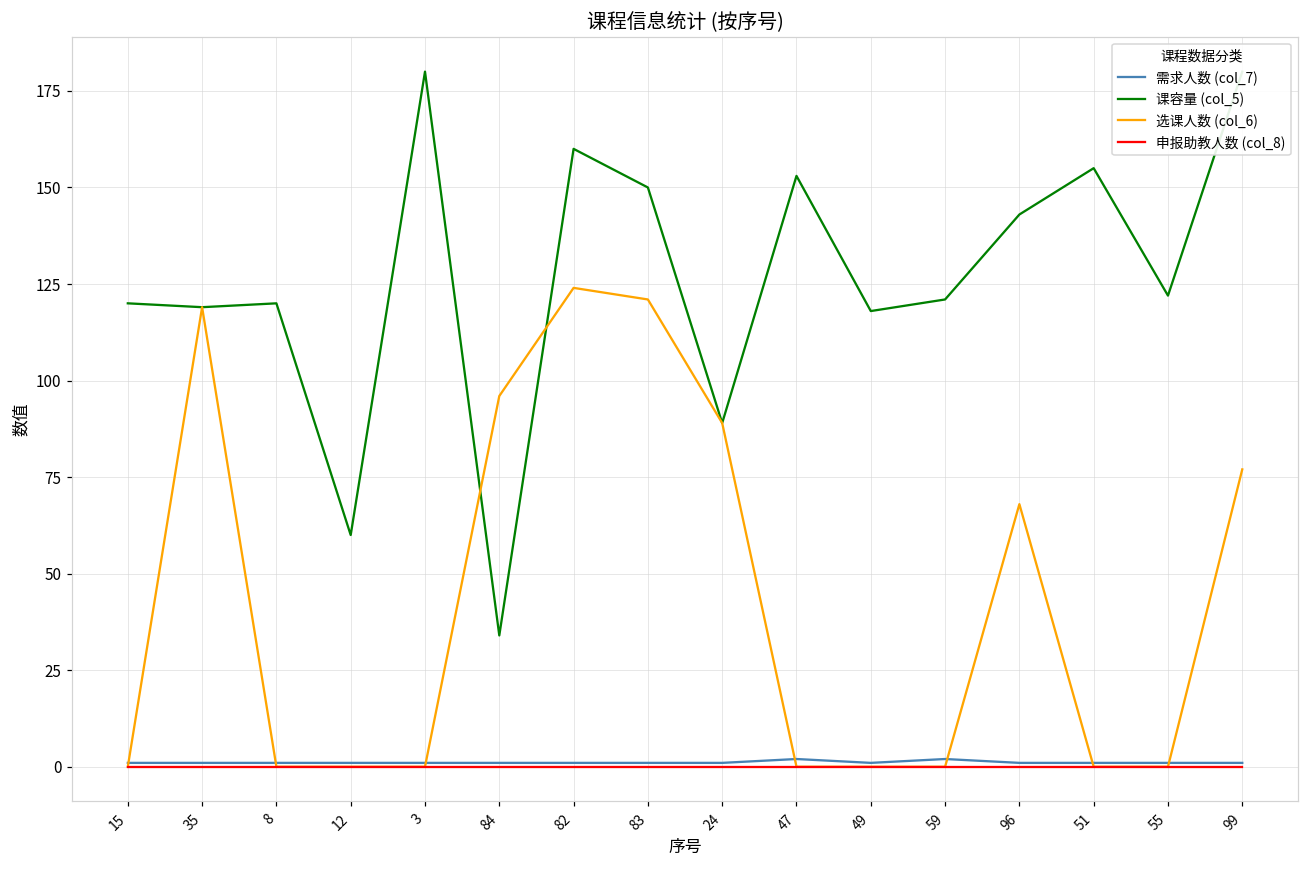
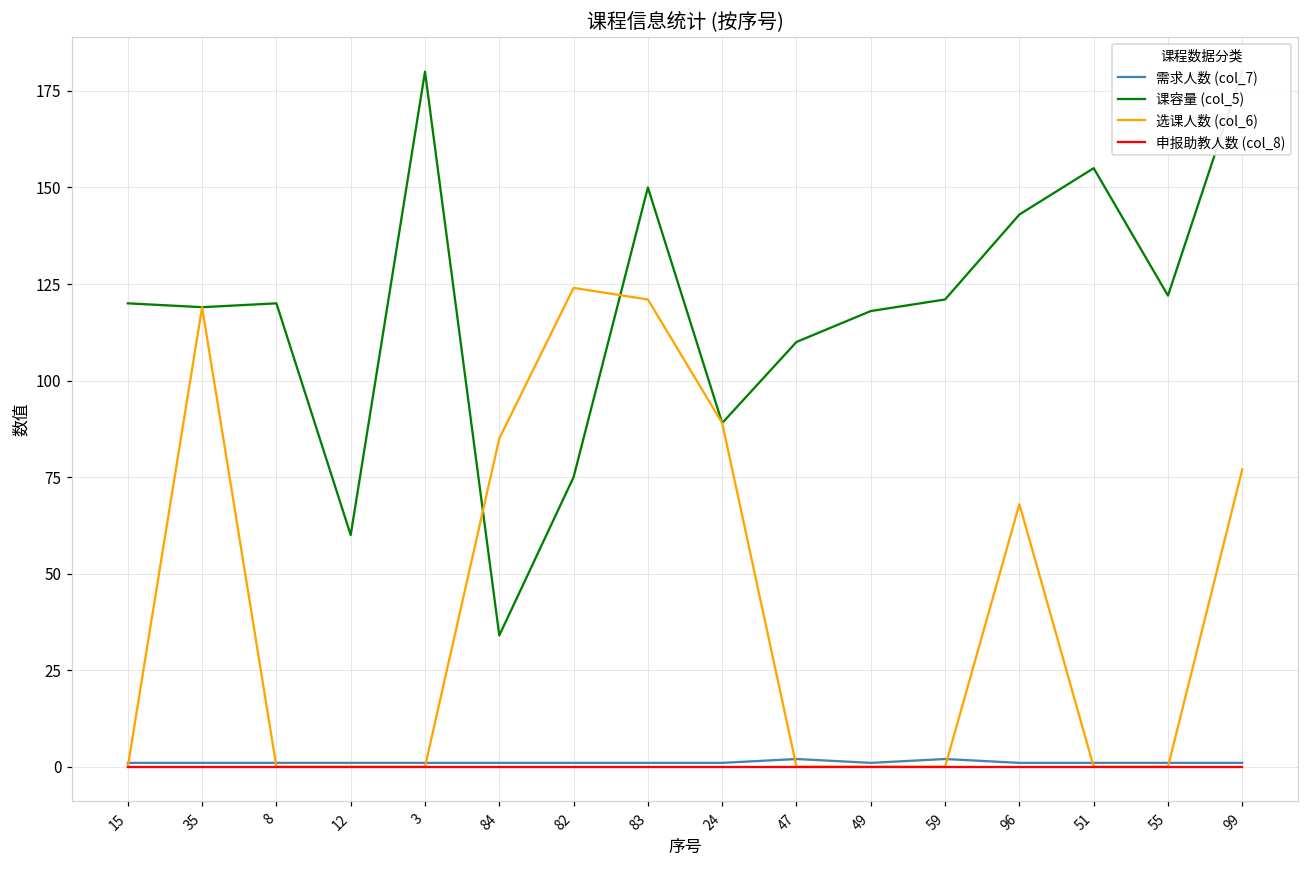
  {
    "需求人数 (col_7)": {
      "15": 1,
      "35": 1,
      "8": 1,
      "12": 1,
      "3": 1,
      "84": 1,
      "82": 1,
      "83": 1,
      "24": 1,
      "47": 2,
      "49": 1,
      "59": 2,
      "96": 1,
      "51": 1,
      "55": 1,
      "99": 1
    },
    "课容量 (col_5)": {
      "15": 120,
      "8": 120,
      "12": 60,
      "3": 180,
      "84": 34,
-     "82": 160,
+     "82": 75,
      "83": 150,
-     "47": 153,
+     "47": 110,
      "49": 118,
      "59": 121,
      "96": 143,
      "51": 155,
      "55": 122
    },
    "选课人数 (col_6)": {
-     "84": 96,
+     "84": 85,
      "82": 124,
      "83": 121,
      "96": 68,
      "99": 77
    },
    "申报助教人数 (col_8)": {
      "35": 0,
      "84": 0,
      "82": 0,
      "83": 0,
      "24": 0,
      "96": 0,
      "99": 0
    }
  }
